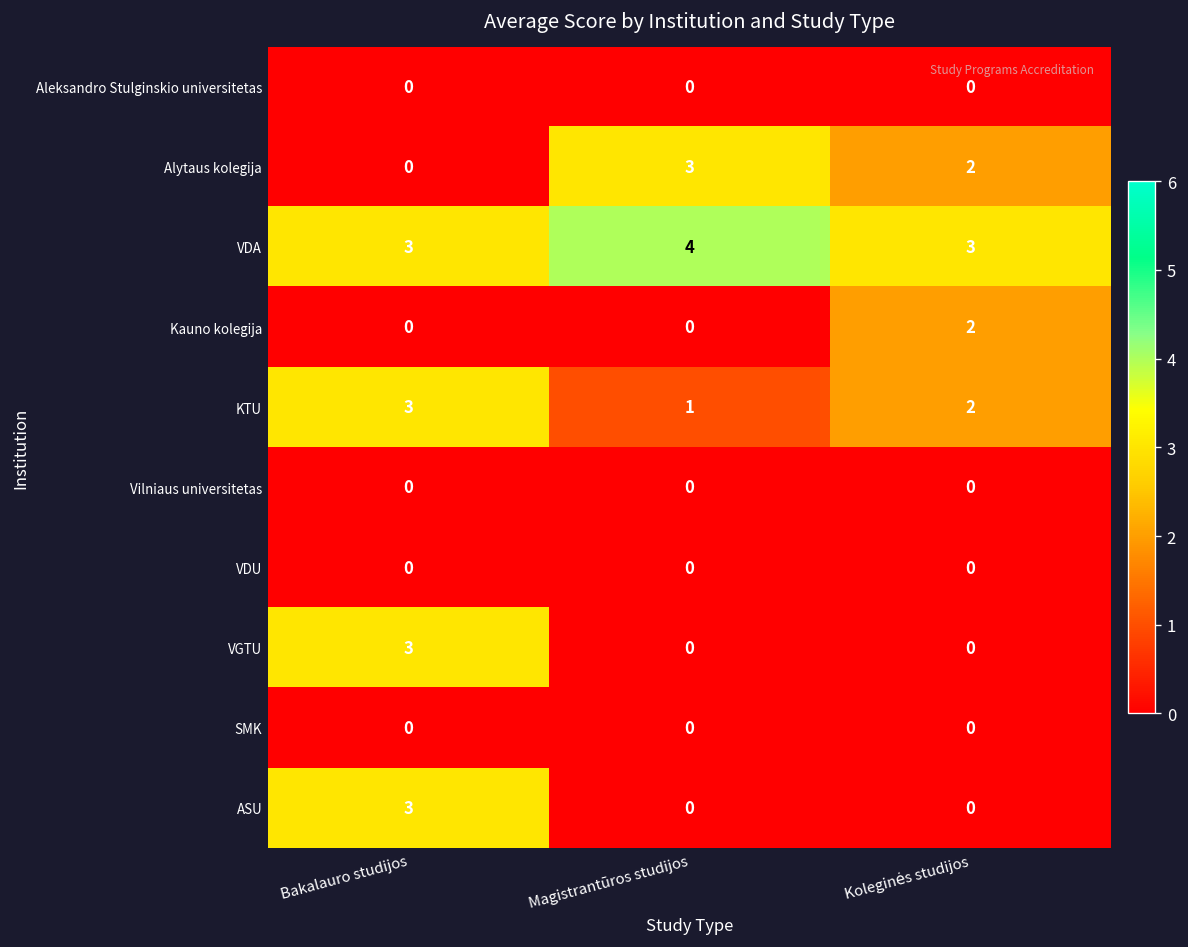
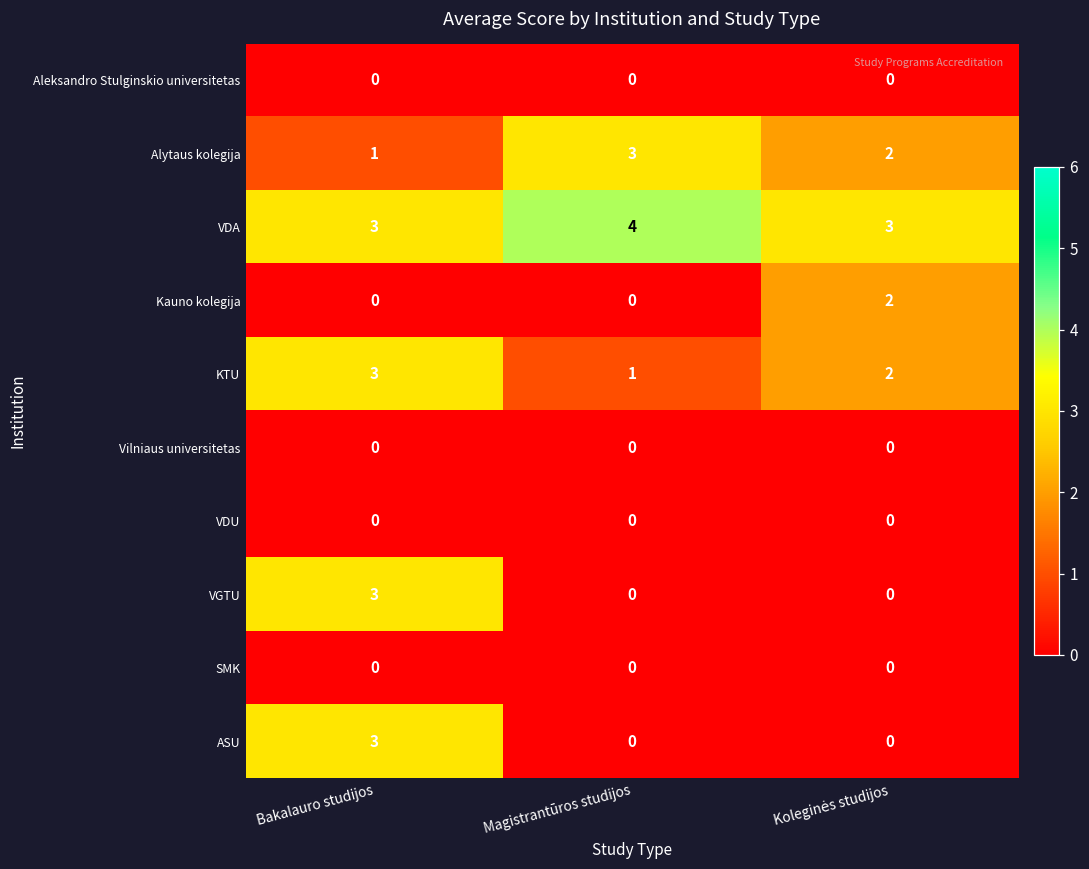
  {
    "Aleksandro Stulginskio universitetas": {
      "Bakalauro studijos": 0,
      "Magistrantūros studijos": 0
    },
    "Alytaus kolegija": {
-     "Bakalauro studijos": 0,
+     "Bakalauro studijos": 1,
      "Magistrantūros studijos": 3,
      "Koleginės studijos": 2
    },
    "VDA": {
      "Bakalauro studijos": 3,
      "Magistrantūros studijos": 4,
      "Koleginės studijos": 3
    },
    "Kauno kolegija": {
      "Bakalauro studijos": 0,
      "Magistrantūros studijos": 0,
      "Koleginės studijos": 2
    },
    "KTU": {
      "Bakalauro studijos": 3,
      "Magistrantūros studijos": 1,
      "Koleginės studijos": 2
    },
    "Vilniaus universitetas": {
      "Bakalauro studijos": 0,
      "Magistrantūros studijos": 0,
      "Koleginės studijos": 0
    },
    "VDU": {
      "Bakalauro studijos": 0,
      "Magistrantūros studijos": 0,
      "Koleginės studijos": 0
    },
    "VGTU": {
      "Bakalauro studijos": 3,
      "Magistrantūros studijos": 0,
      "Koleginės studijos": 0
    },
    "SMK": {
      "Bakalauro studijos": 0,
      "Magistrantūros studijos": 0,
      "Koleginės studijos": 0
    },
    "ASU": {
      "Bakalauro studijos": 3,
      "Magistrantūros studijos": 0,
      "Koleginės studijos": 0
    }
  }
